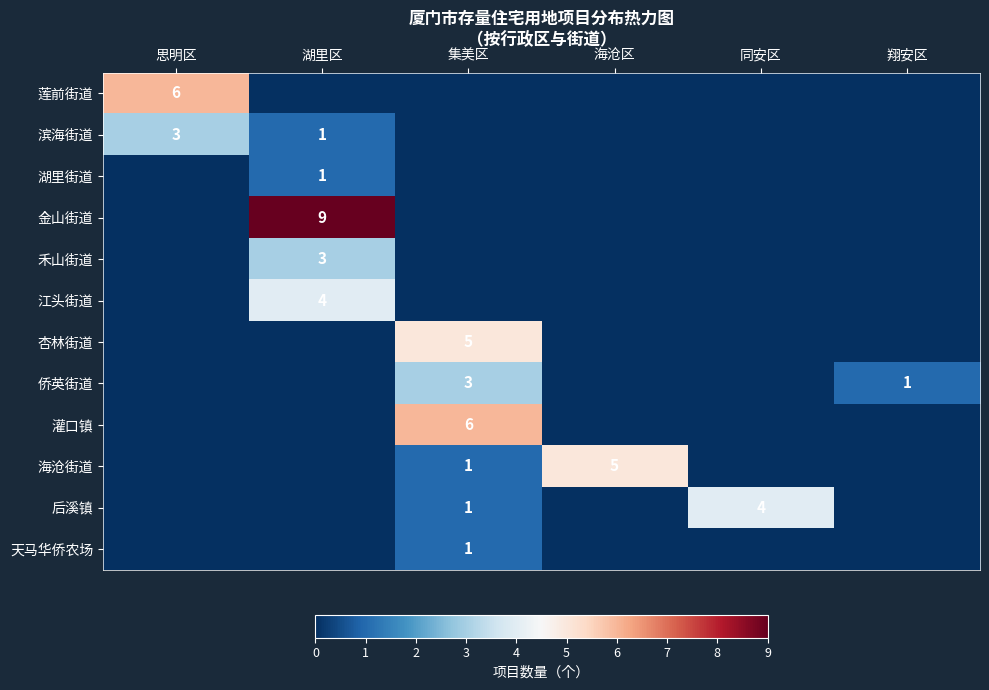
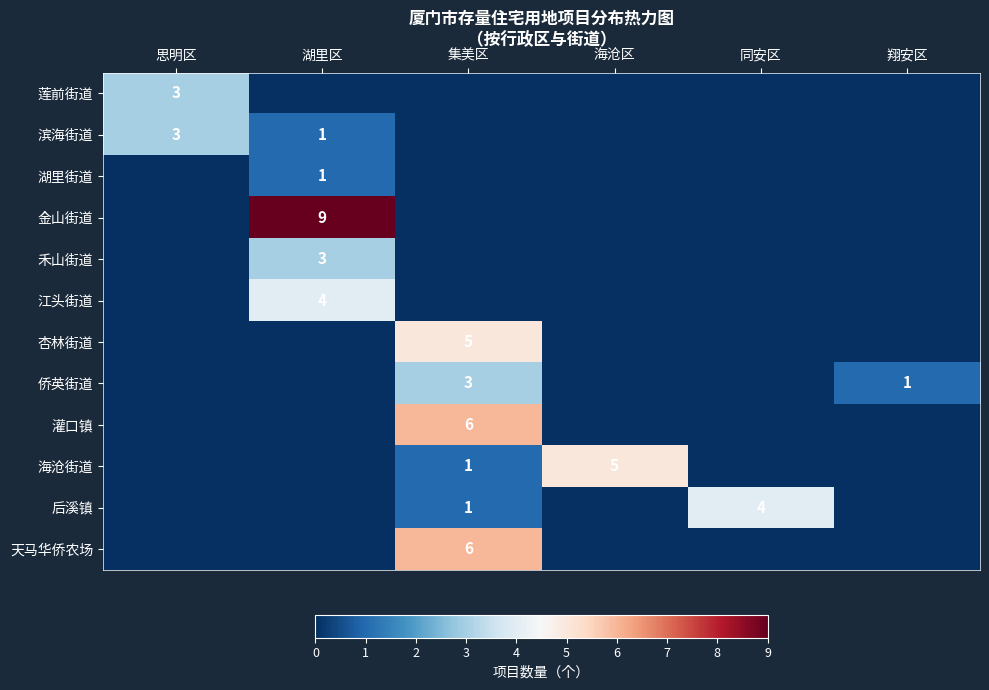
  {
    "莲前街道": {
-     "思明区": 6
+     "思明区": 3
    },
    "滨海街道": {
      "思明区": 3,
      "湖里区": 1
    },
    "湖里街道": {
      "湖里区": 1
    },
    "金山街道": {
      "湖里区": 9
    },
    "禾山街道": {
      "湖里区": 3
    },
    "侨英街道": {
      "集美区": 3,
      "翔安区": 1
    },
    "灌口镇": {
      "集美区": 6
    },
    "海沧街道": {
      "集美区": 1
    },
    "后溪镇": {
      "集美区": 1
    },
    "天马华侨农场": {
-     "集美区": 1
+     "集美区": 6
    }
  }
